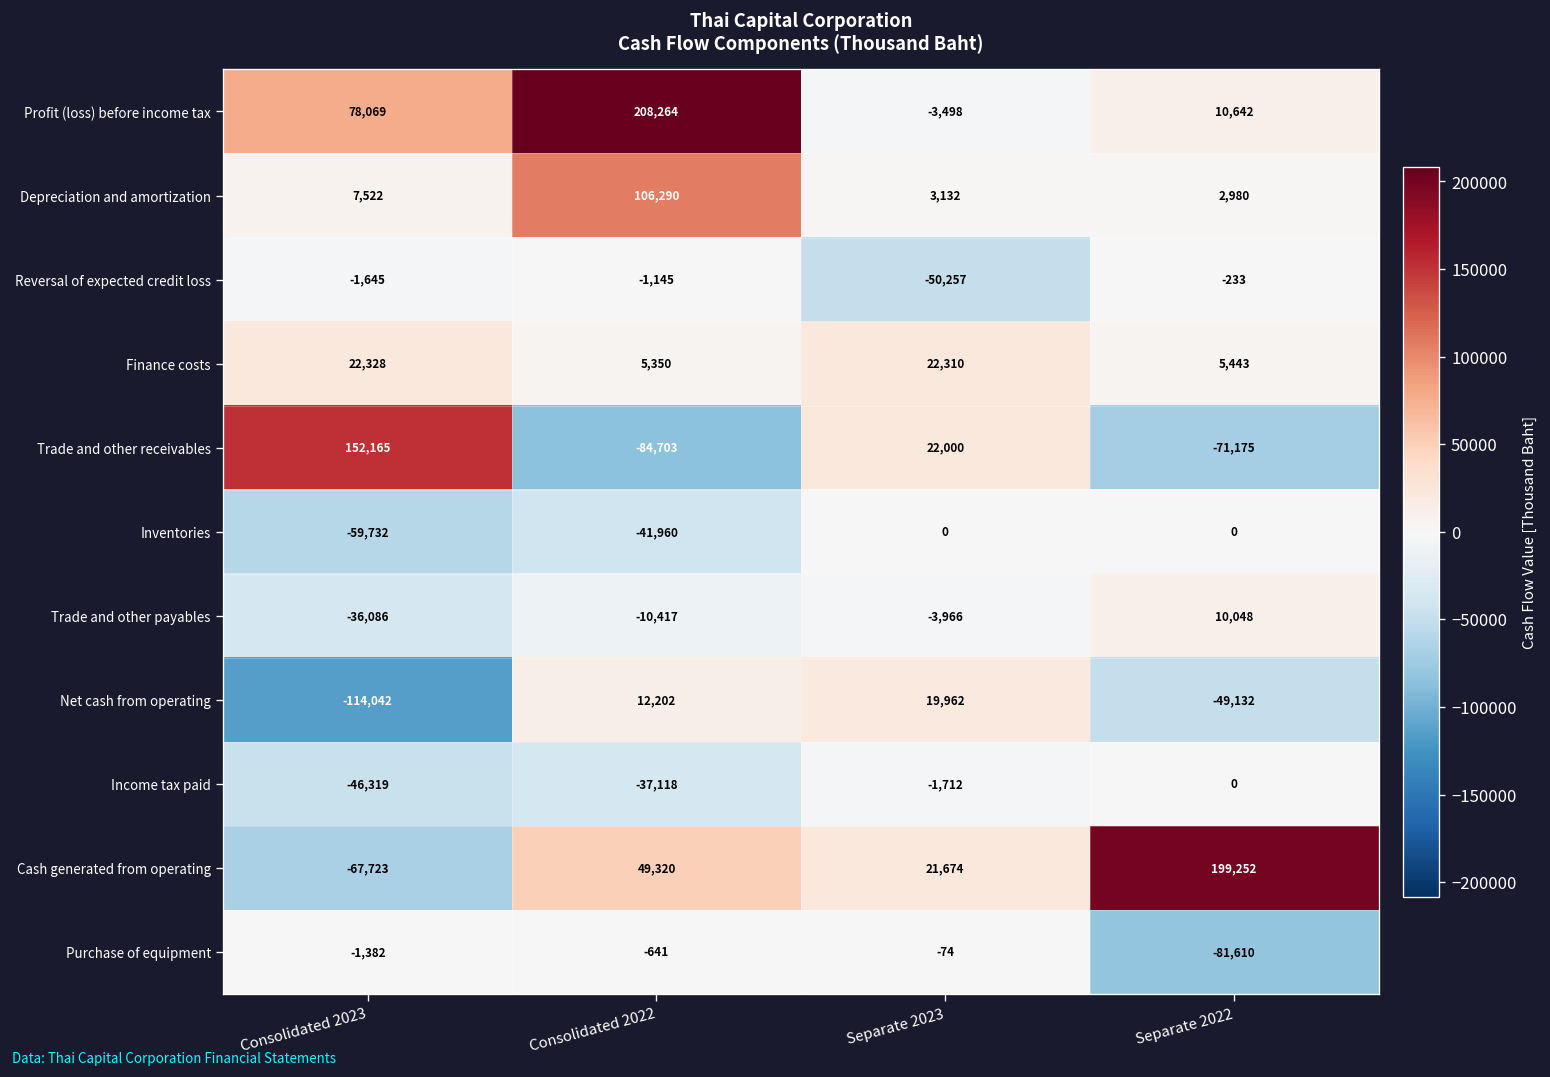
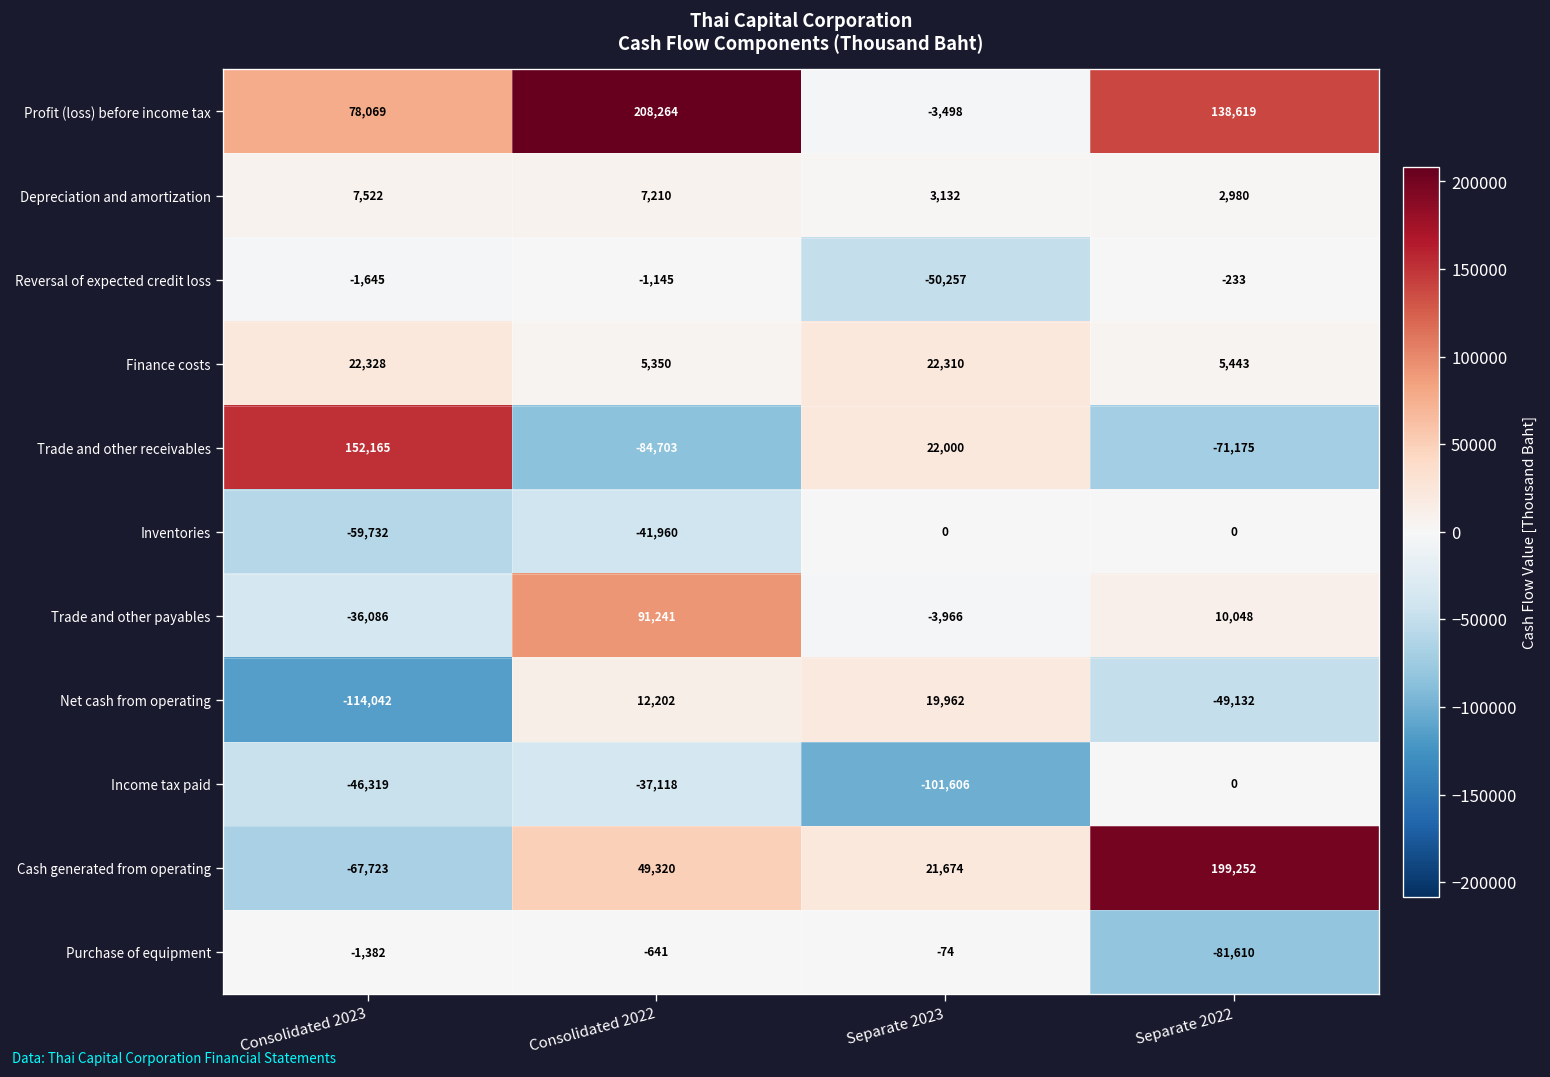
  {
    "Profit (loss) before income tax": {
      "Consolidated 2023": "78,069",
      "Consolidated 2022": "208,264",
      "Separate 2023": "-3,498",
-     "Separate 2022": "10,642"
+     "Separate 2022": "138,619"
    },
    "Depreciation and amortization": {
      "Consolidated 2023": "7,522",
-     "Consolidated 2022": "106,290",
+     "Consolidated 2022": "7,210",
      "Separate 2023": "3,132",
      "Separate 2022": "2,980"
    },
    "Reversal of expected credit loss": {
      "Consolidated 2023": "-1,645",
      "Consolidated 2022": "-1,145",
      "Separate 2023": "-50,257",
      "Separate 2022": "-233"
    },
    "Finance costs": {
      "Consolidated 2023": "22,328",
      "Consolidated 2022": "5,350",
      "Separate 2023": "22,310",
      "Separate 2022": "5,443"
    },
    "Trade and other receivables": {
      "Consolidated 2023": "152,165",
      "Consolidated 2022": "-84,703",
      "Separate 2023": "22,000",
      "Separate 2022": "-71,175"
    },
    "Inventories": {
      "Consolidated 2023": "-59,732",
      "Consolidated 2022": "-41,960",
      "Separate 2023": "0",
      "Separate 2022": "0"
    },
    "Trade and other payables": {
      "Consolidated 2023": "-36,086",
-     "Consolidated 2022": "-10,417",
+     "Consolidated 2022": "91,241",
      "Separate 2023": "-3,966",
      "Separate 2022": "10,048"
    },
    "Net cash from operating": {
      "Consolidated 2023": "-114,042",
      "Consolidated 2022": "12,202",
      "Separate 2023": "19,962",
      "Separate 2022": "-49,132"
    },
    "Income tax paid": {
      "Consolidated 2023": "-46,319",
      "Consolidated 2022": "-37,118",
-     "Separate 2023": "-1,712",
+     "Separate 2023": "-101,606",
      "Separate 2022": "0"
    },
    "Cash generated from operating": {
      "Consolidated 2023": "-67,723",
      "Consolidated 2022": "49,320",
      "Separate 2023": "21,674",
      "Separate 2022": "199,252"
    },
    "Purchase of equipment": {
      "Consolidated 2023": "-1,382",
      "Consolidated 2022": "-641",
      "Separate 2023": "-74",
      "Separate 2022": "-81,610"
    }
  }
